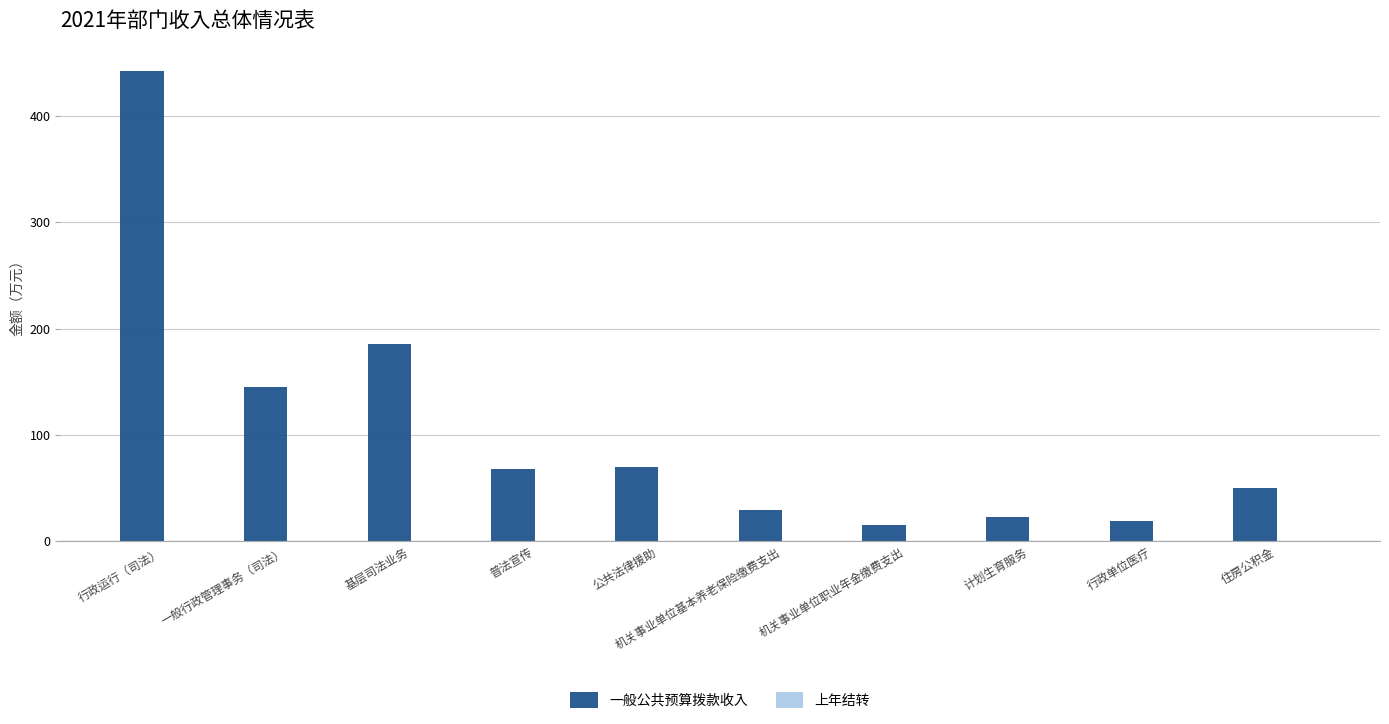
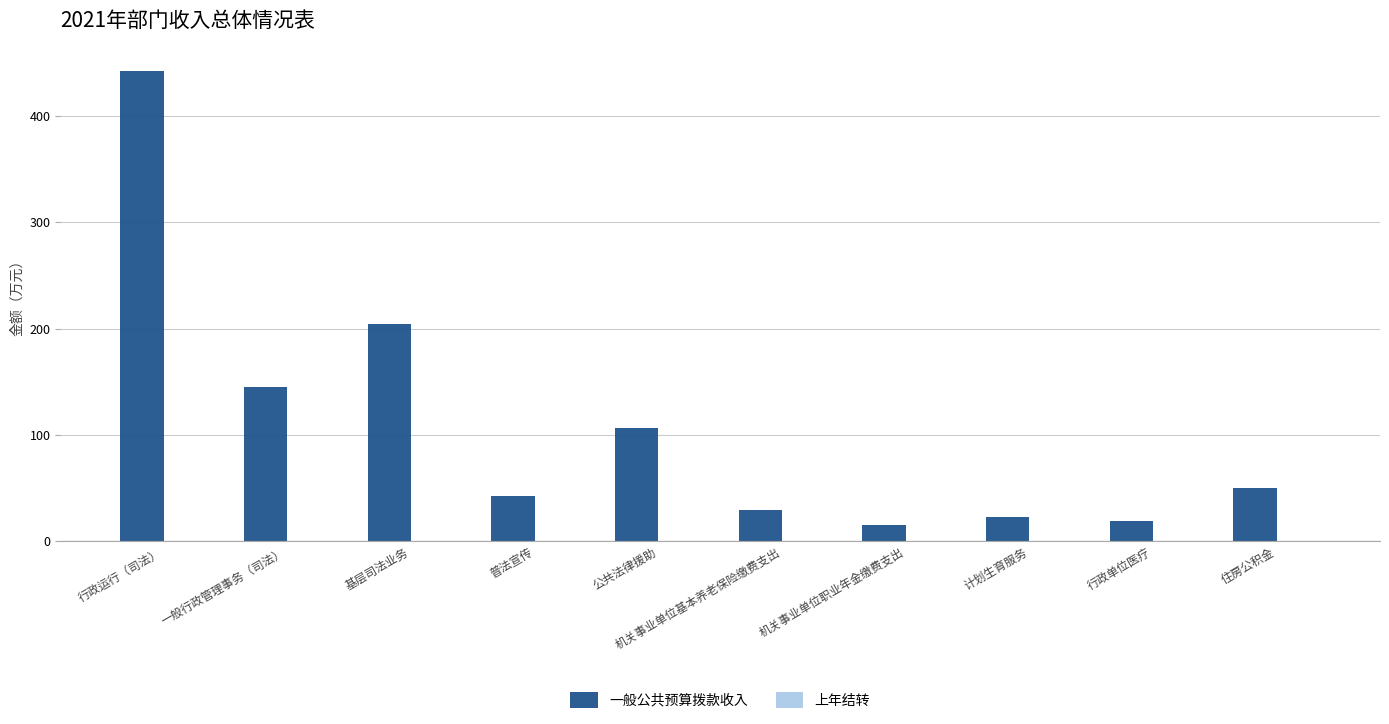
  {
    "一般公共预算拨款收入": {
      "行政运行（司法）": 442,
      "一般行政管理事务（司法）": 145,
-     "基层司法业务": 185,
-     "普法宣传": 68,
-     "公共法律援助": 70,
+     "基层司法业务": 205,
+     "普法宣传": 42,
+     "公共法律援助": 106,
      "机关事业单位基本养老保险缴费支出": 29,
      "机关事业单位职业年金缴费支出": 15,
      "计划生育服务": 22,
      "行政单位医疗": 19,
      "住房公积金": 50
    },
    "上年结转": {
      "行政运行（司法）": 0,
      "一般行政管理事务（司法）": 0,
      "基层司法业务": 0,
      "普法宣传": 0,
      "公共法律援助": 0,
      "机关事业单位基本养老保险缴费支出": 0,
      "机关事业单位职业年金缴费支出": 0,
      "计划生育服务": 0,
      "行政单位医疗": 0,
      "住房公积金": 0
    }
  }
